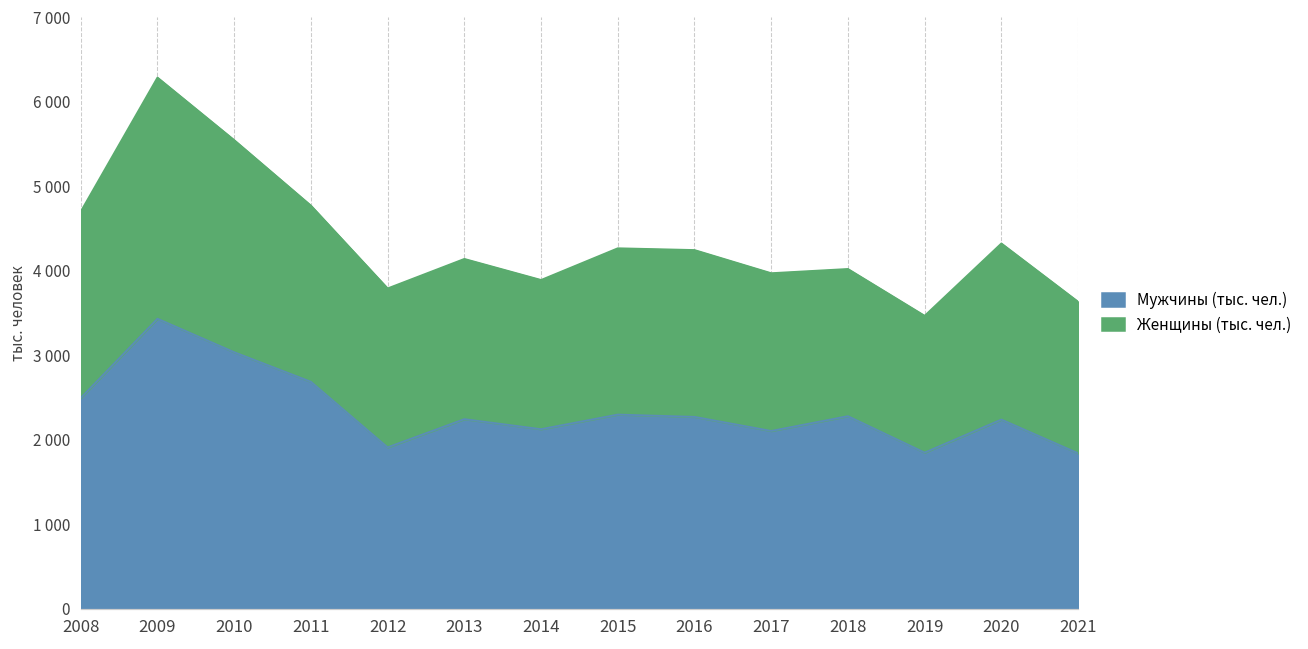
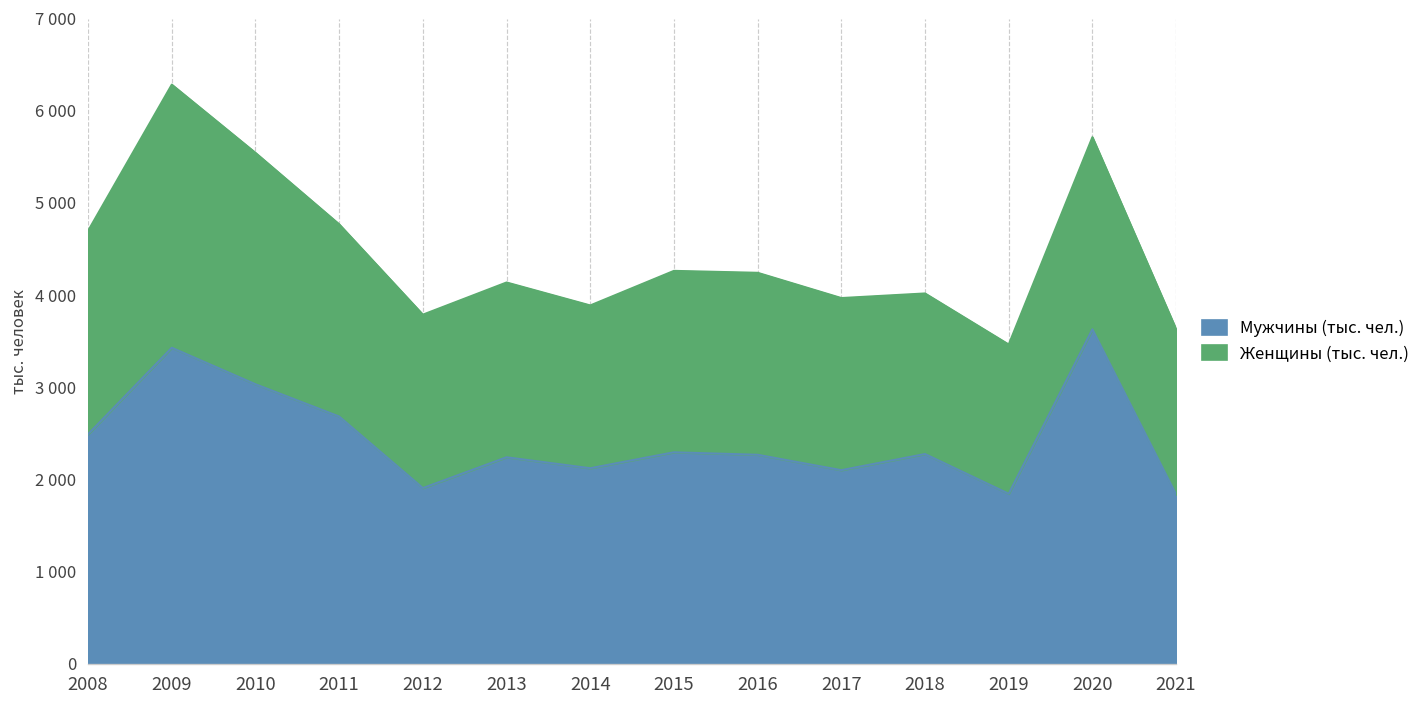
  {
    "Мужчины (тыс. чел.)": {
      "2008": 2500,
      "2009": 3400,
      "2010": 3000,
      "2011": 2700,
      "2012": 1900,
      "2013": 2200,
      "2014": 2100,
      "2015": 2300,
      "2016": 2300,
      "2017": 2100,
      "2018": 2300,
      "2019": 1800,
-     "2020": 2200,
+     "2020": 3600,
      "2021": 1800
    },
    "Женщины (тыс. чел.)": {
      "2008": 2200,
      "2009": 2900,
      "2010": 2500,
      "2011": 2100,
      "2012": 1900,
      "2013": 1900,
      "2014": 1800,
      "2015": 2000,
      "2016": 2000,
      "2017": 1900,
      "2018": 1700,
      "2019": 1600,
      "2020": 2100,
      "2021": 1800
    }
  }
